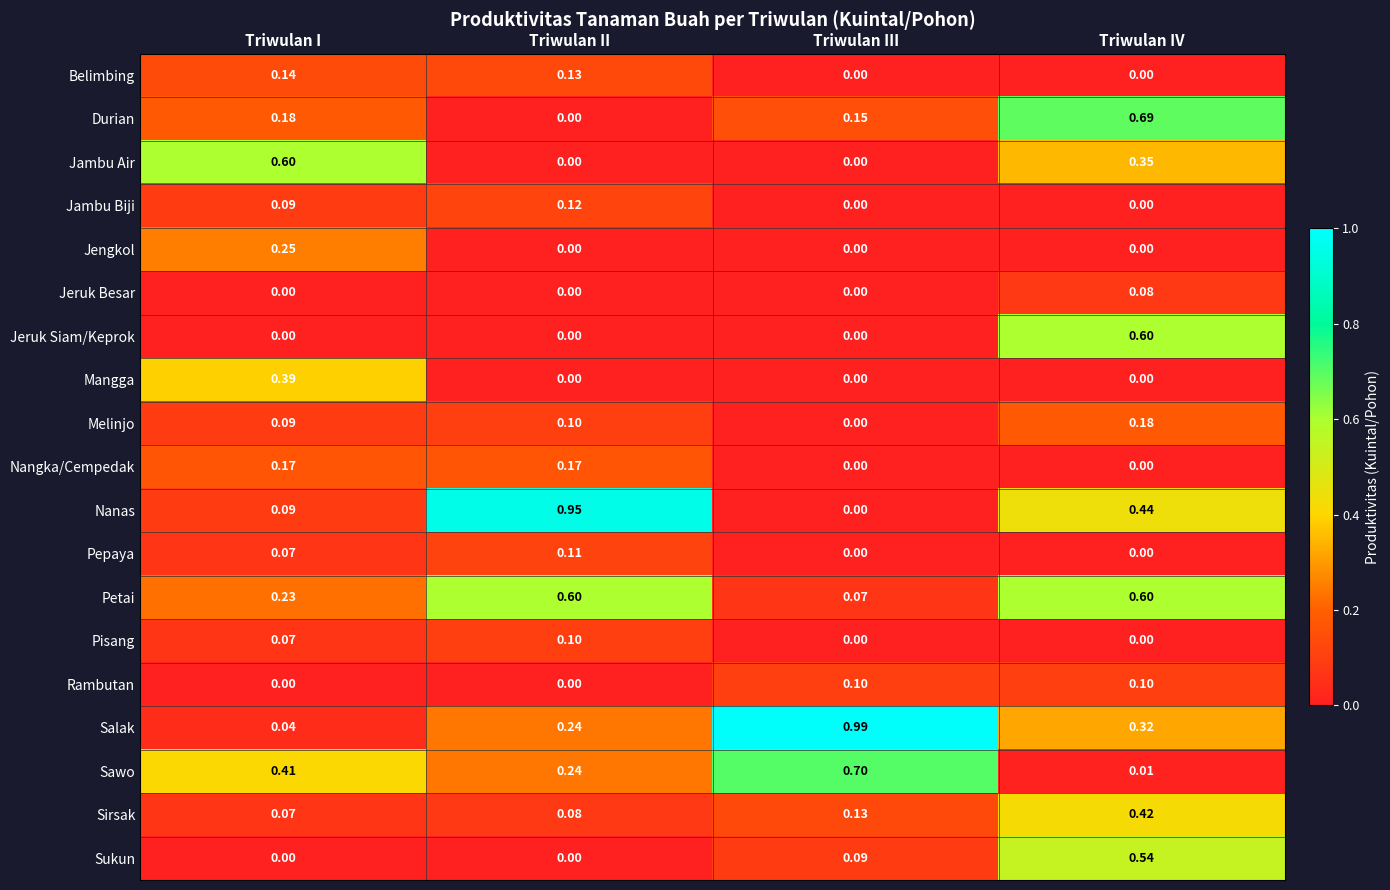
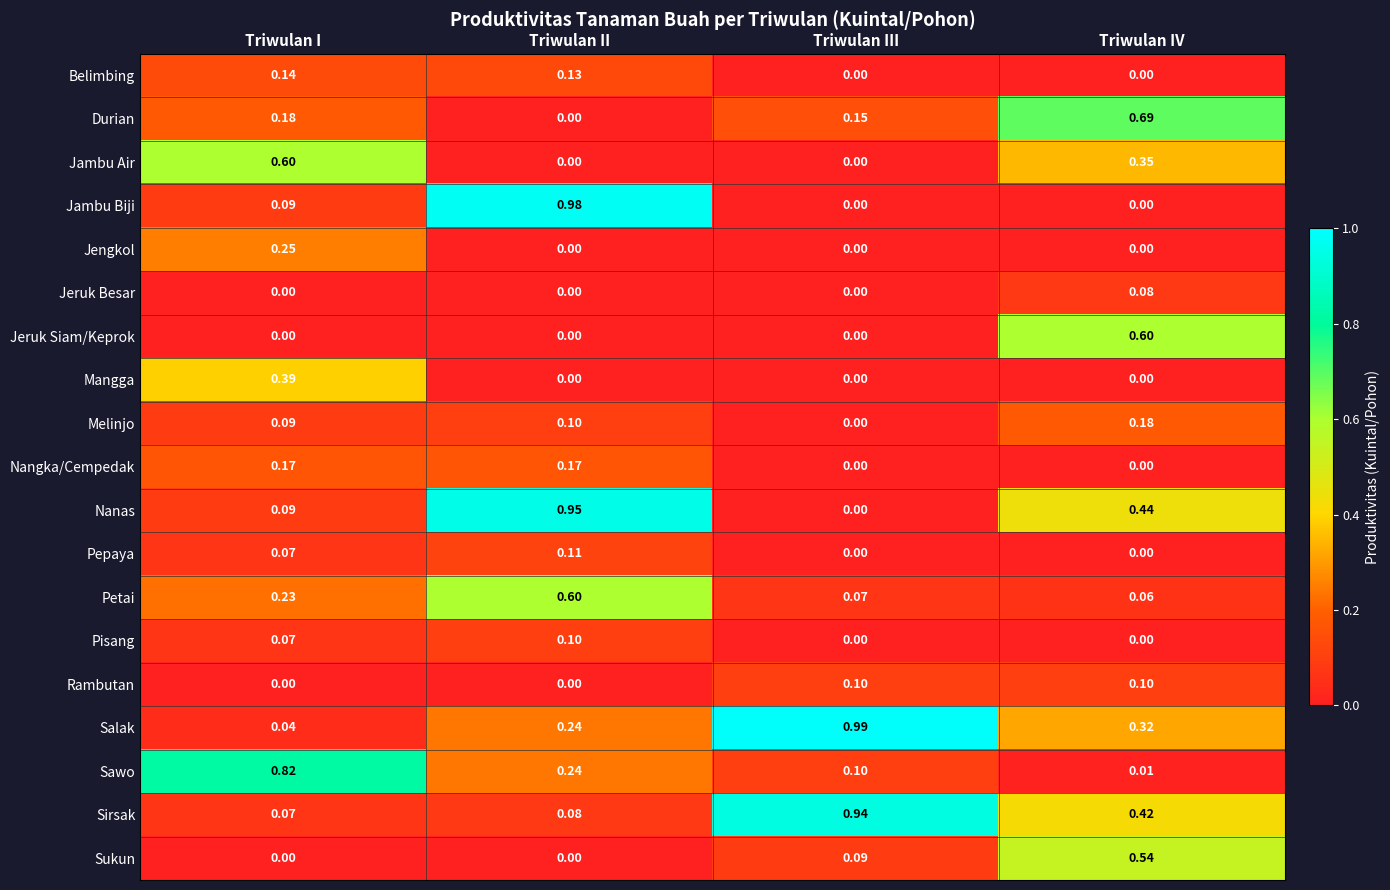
  {
    "Belimbing": {
      "Triwulan I": 0.14,
      "Triwulan II": 0.13,
      "Triwulan III": 0.00,
      "Triwulan IV": 0.00
    },
    "Durian": {
      "Triwulan I": 0.18,
      "Triwulan II": 0.00,
      "Triwulan III": 0.15,
      "Triwulan IV": 0.69
    },
    "Jambu Air": {
      "Triwulan I": 0.60,
      "Triwulan II": 0.00,
      "Triwulan III": 0.00,
      "Triwulan IV": 0.35
    },
    "Jambu Biji": {
      "Triwulan I": 0.09,
-     "Triwulan II": 0.12,
+     "Triwulan II": 0.98,
      "Triwulan III": 0.00,
      "Triwulan IV": 0.00
    },
    "Jengkol": {
      "Triwulan I": 0.25,
      "Triwulan II": 0.00,
      "Triwulan III": 0.00,
      "Triwulan IV": 0.00
    },
    "Jeruk Besar": {
      "Triwulan I": 0.00,
      "Triwulan II": 0.00,
      "Triwulan III": 0.00,
      "Triwulan IV": 0.08
    },
    "Jeruk Siam/Keprok": {
      "Triwulan I": 0.00,
      "Triwulan II": 0.00,
      "Triwulan III": 0.00,
      "Triwulan IV": 0.60
    },
    "Mangga": {
      "Triwulan I": 0.39,
      "Triwulan II": 0.00,
      "Triwulan III": 0.00,
      "Triwulan IV": 0.00
    },
    "Melinjo": {
      "Triwulan I": 0.09,
      "Triwulan II": 0.10,
      "Triwulan III": 0.00,
      "Triwulan IV": 0.18
    },
    "Nangka/Cempedak": {
      "Triwulan I": 0.17,
      "Triwulan II": 0.17,
      "Triwulan III": 0.00,
      "Triwulan IV": 0.00
    },
    "Nanas": {
      "Triwulan I": 0.09,
      "Triwulan II": 0.95,
      "Triwulan III": 0.00,
      "Triwulan IV": 0.44
    },
    "Pepaya": {
      "Triwulan I": 0.07,
      "Triwulan II": 0.11,
      "Triwulan III": 0.00,
      "Triwulan IV": 0.00
    },
    "Petai": {
      "Triwulan I": 0.23,
      "Triwulan II": 0.60,
      "Triwulan III": 0.07,
-     "Triwulan IV": 0.60
+     "Triwulan IV": 0.06
    },
    "Pisang": {
      "Triwulan I": 0.07,
      "Triwulan II": 0.10,
      "Triwulan III": 0.00,
      "Triwulan IV": 0.00
    },
    "Rambutan": {
      "Triwulan I": 0.00,
      "Triwulan II": 0.00,
      "Triwulan III": 0.10,
      "Triwulan IV": 0.10
    },
    "Salak": {
      "Triwulan I": 0.04,
      "Triwulan II": 0.24,
      "Triwulan III": 0.99,
      "Triwulan IV": 0.32
    },
    "Sawo": {
-     "Triwulan I": 0.41,
+     "Triwulan I": 0.82,
      "Triwulan II": 0.24,
-     "Triwulan III": 0.70,
+     "Triwulan III": 0.10,
      "Triwulan IV": 0.01
    },
    "Sirsak": {
      "Triwulan I": 0.07,
      "Triwulan II": 0.08,
-     "Triwulan III": 0.13,
+     "Triwulan III": 0.94,
      "Triwulan IV": 0.42
    },
    "Sukun": {
      "Triwulan I": 0.00,
      "Triwulan II": 0.00,
      "Triwulan III": 0.09,
      "Triwulan IV": 0.54
    }
  }
